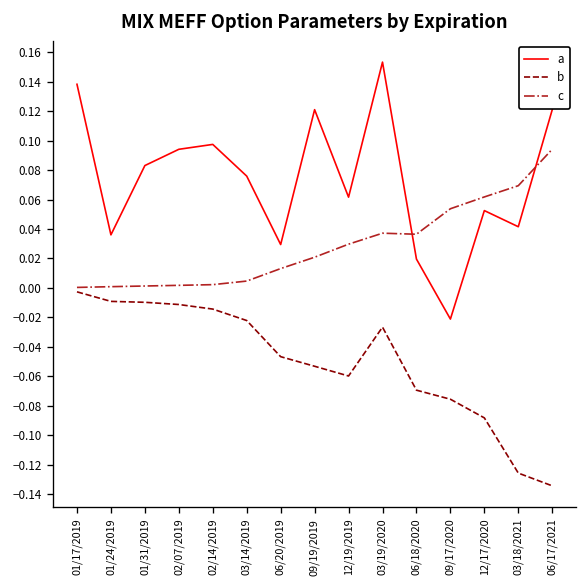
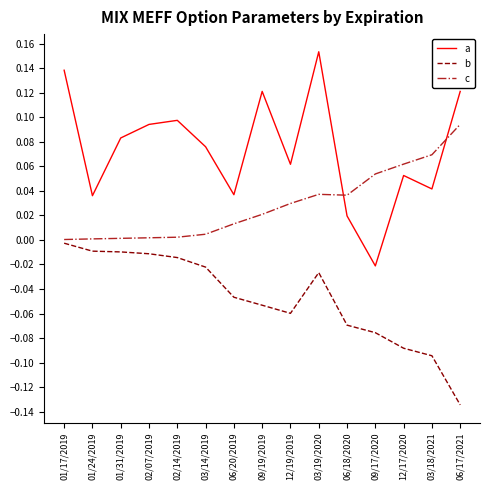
  {
    "a": {
      "01/17/2019": 0.138,
      "01/24/2019": 0.036,
      "01/31/2019": 0.083,
      "02/07/2019": 0.094,
      "02/14/2019": 0.097,
      "03/14/2019": 0.076,
-     "06/20/2019": 0.029,
+     "06/20/2019": 0.037,
      "09/19/2019": 0.121,
      "12/19/2019": 0.062,
      "03/19/2020": 0.153,
      "06/18/2020": 0.020,
      "09/17/2020": -0.021,
      "12/17/2020": 0.052,
      "03/18/2021": 0.042,
      "06/17/2021": 0.121
    },
    "b": {
      "01/17/2019": -0.003,
      "01/24/2019": -0.009,
      "01/31/2019": -0.010,
      "02/07/2019": -0.011,
      "02/14/2019": -0.014,
      "03/14/2019": -0.022,
      "06/20/2019": -0.047,
      "09/19/2019": -0.053,
      "12/19/2019": -0.060,
      "03/19/2020": -0.027,
      "06/18/2020": -0.069,
      "09/17/2020": -0.076,
      "12/17/2020": -0.088,
-     "03/18/2021": -0.126,
+     "03/18/2021": -0.094,
      "06/17/2021": -0.134
    },
    "c": {
      "01/17/2019": 0.000,
      "01/24/2019": 0.001,
      "01/31/2019": 0.001,
      "02/07/2019": 0.002,
      "02/14/2019": 0.002,
      "03/14/2019": 0.005,
      "06/20/2019": 0.013,
      "09/19/2019": 0.021,
      "12/19/2019": 0.030,
      "03/19/2020": 0.037,
      "06/18/2020": 0.036,
      "09/17/2020": 0.054,
      "12/17/2020": 0.062,
      "03/18/2021": 0.069,
      "06/17/2021": 0.094
    }
  }
